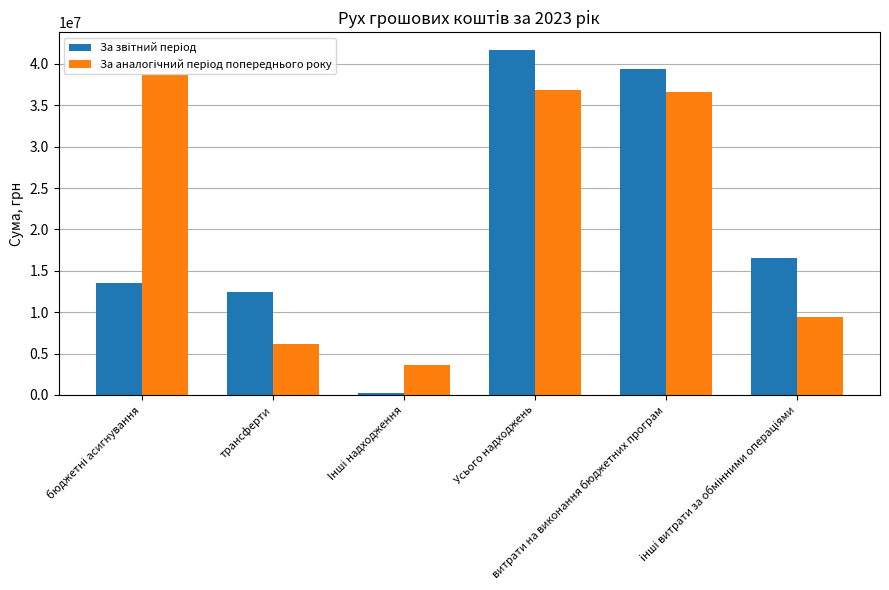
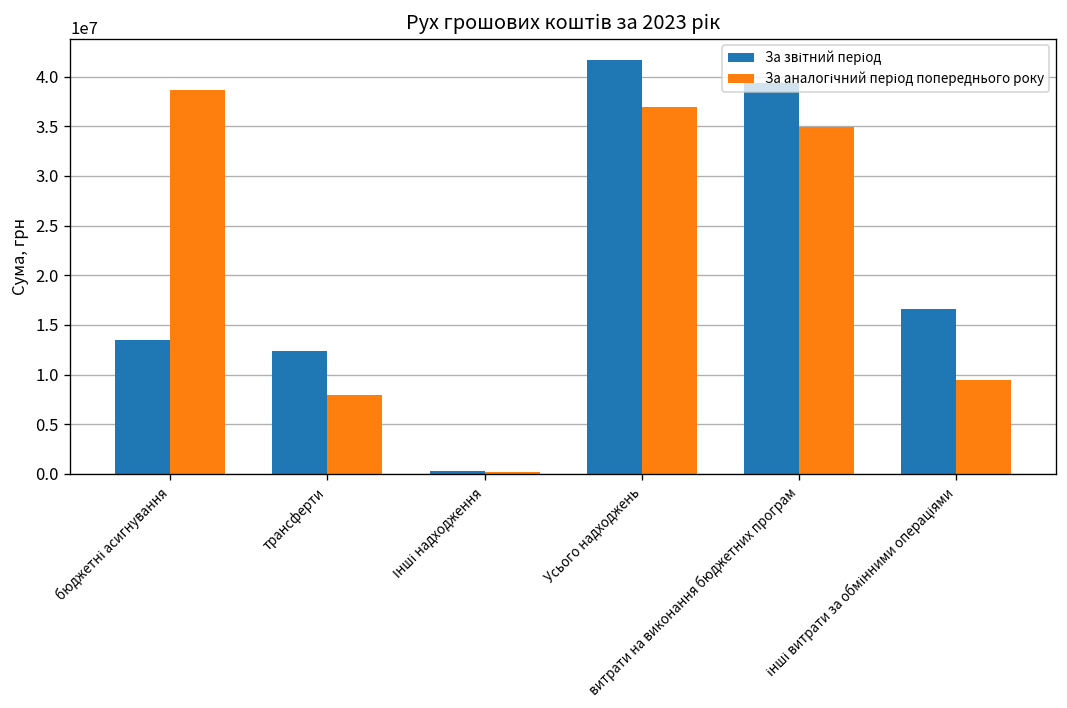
  {
    "За звітний період": {
      "бюджетні асигнування": 13000000,
      "трансферти": 12000000,
      "Усього надходжень": 42000000,
      "витрати на виконання бюджетних програм": 39000000,
      "інші витрати за обмінними операціями": 17000000
    },
    "За аналогічний період попереднього року": {
      "бюджетні асигнування": 39000000,
-     "трансферти": 6000000,
-     "Інші надходження": 4000000,
+     "трансферти": 8000000,
+     "Інші надходження": 0,
      "Усього надходжень": 37000000,
-     "витрати на виконання бюджетних програм": 37000000,
+     "витрати на виконання бюджетних програм": 35000000,
      "інші витрати за обмінними операціями": 9000000
    }
  }
